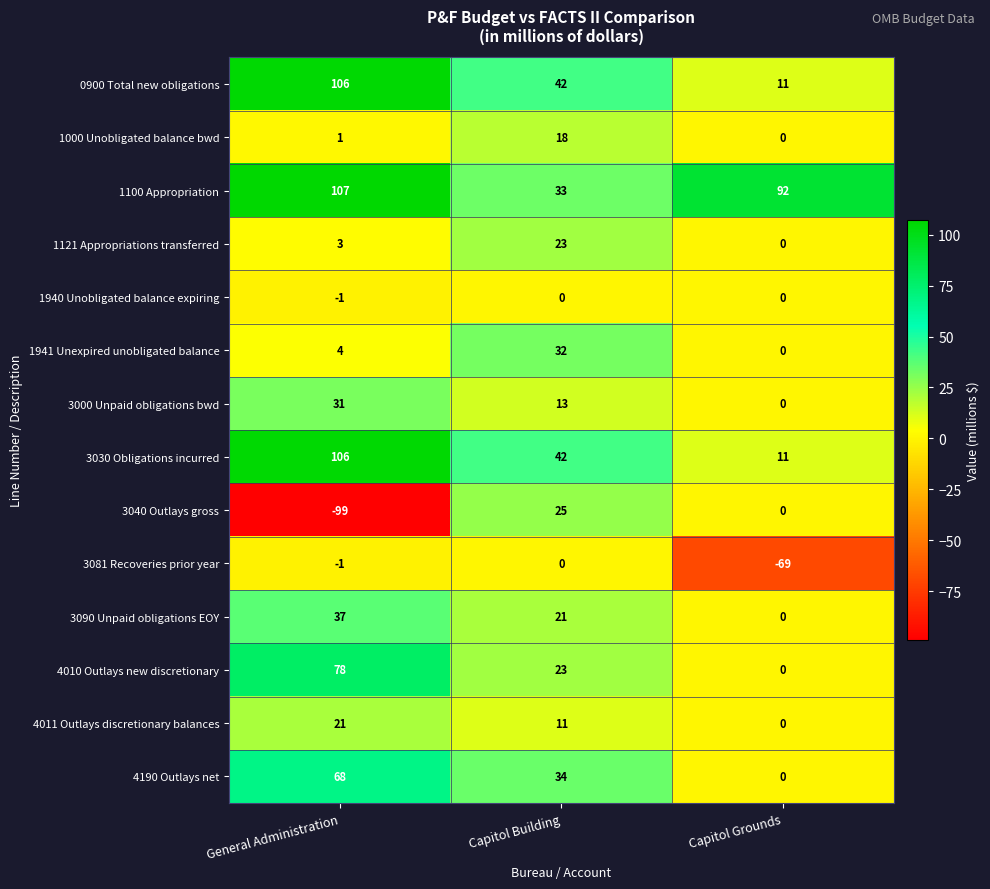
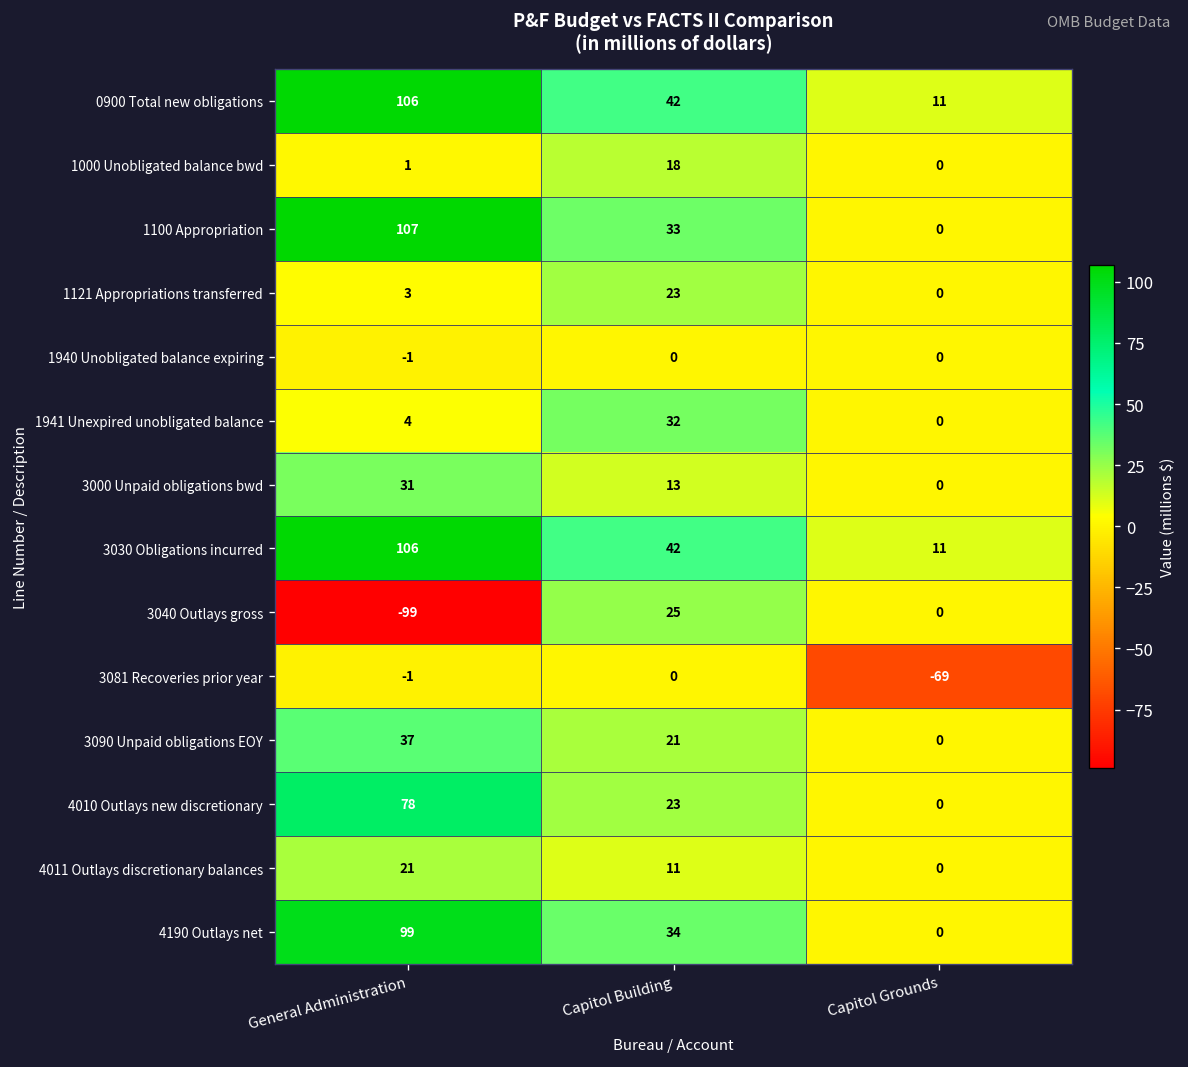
  {
    "0900 Total new obligations": {
      "General Administration": 106,
      "Capitol Building": 42,
      "Capitol Grounds": 11
    },
    "1000 Unobligated balance bwd": {
      "General Administration": 1,
      "Capitol Building": 18,
      "Capitol Grounds": 0
    },
    "1100 Appropriation": {
      "General Administration": 107,
      "Capitol Building": 33,
-     "Capitol Grounds": 92
+     "Capitol Grounds": 0
    },
    "1121 Appropriations transferred": {
      "General Administration": 3,
      "Capitol Building": 23,
      "Capitol Grounds": 0
    },
    "1940 Unobligated balance expiring": {
      "General Administration": -1,
      "Capitol Building": 0,
      "Capitol Grounds": 0
    },
    "1941 Unexpired unobligated balance": {
      "General Administration": 4,
      "Capitol Building": 32,
      "Capitol Grounds": 0
    },
    "3000 Unpaid obligations bwd": {
      "General Administration": 31,
      "Capitol Building": 13,
      "Capitol Grounds": 0
    },
    "3030 Obligations incurred": {
      "General Administration": 106,
      "Capitol Building": 42,
      "Capitol Grounds": 11
    },
    "3040 Outlays gross": {
      "General Administration": -99,
      "Capitol Building": 25,
      "Capitol Grounds": 0
    },
    "3081 Recoveries prior year": {
      "General Administration": -1,
      "Capitol Building": 0,
      "Capitol Grounds": -69
    },
    "3090 Unpaid obligations EOY": {
      "General Administration": 37,
      "Capitol Building": 21,
      "Capitol Grounds": 0
    },
    "4010 Outlays new discretionary": {
      "General Administration": 78,
      "Capitol Building": 23,
      "Capitol Grounds": 0
    },
    "4011 Outlays discretionary balances": {
      "General Administration": 21,
      "Capitol Building": 11,
      "Capitol Grounds": 0
    },
    "4190 Outlays net": {
-     "General Administration": 68,
+     "General Administration": 99,
      "Capitol Building": 34,
      "Capitol Grounds": 0
    }
  }
